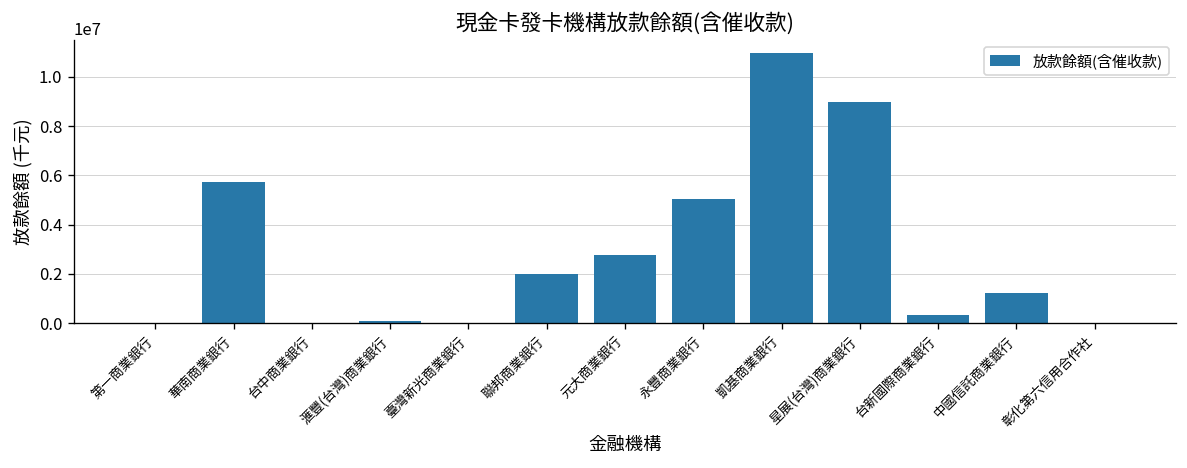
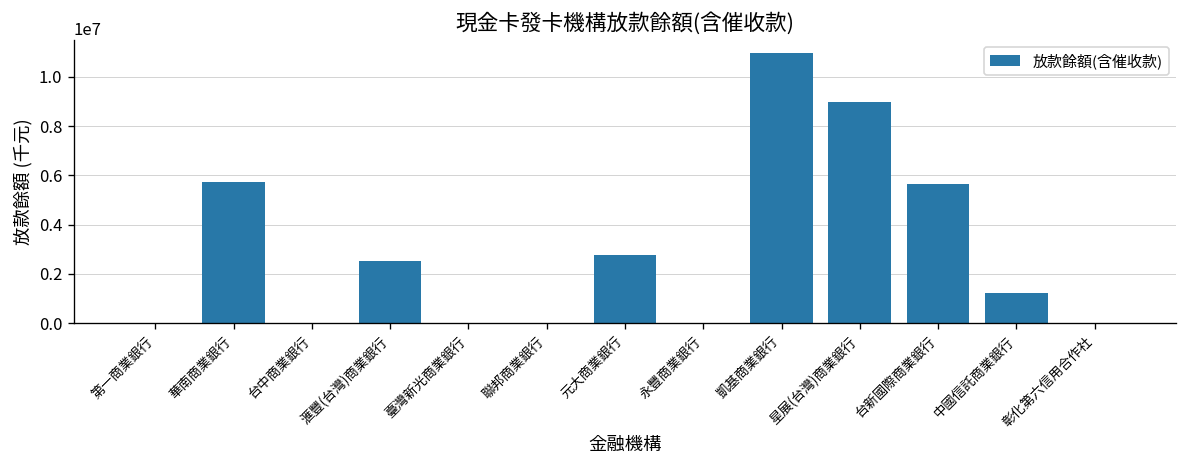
  {
    "華南商業銀行": 5700000,
    "台中商業銀行": 0,
-   "滙豐(台灣)商業銀行": 100000,
-   "聯邦商業銀行": 2000000,
+   "滙豐(台灣)商業銀行": 2500000,
+   "聯邦商業銀行": 0,
    "元大商業銀行": 2800000,
-   "永豐商業銀行": 5100000,
+   "永豐商業銀行": 0,
    "凱基商業銀行": 11000000,
    "星展(台灣)商業銀行": 9000000,
-   "台新國際商業銀行": 300000,
+   "台新國際商業銀行": 5600000,
    "中國信託商業銀行": 1200000
  }
